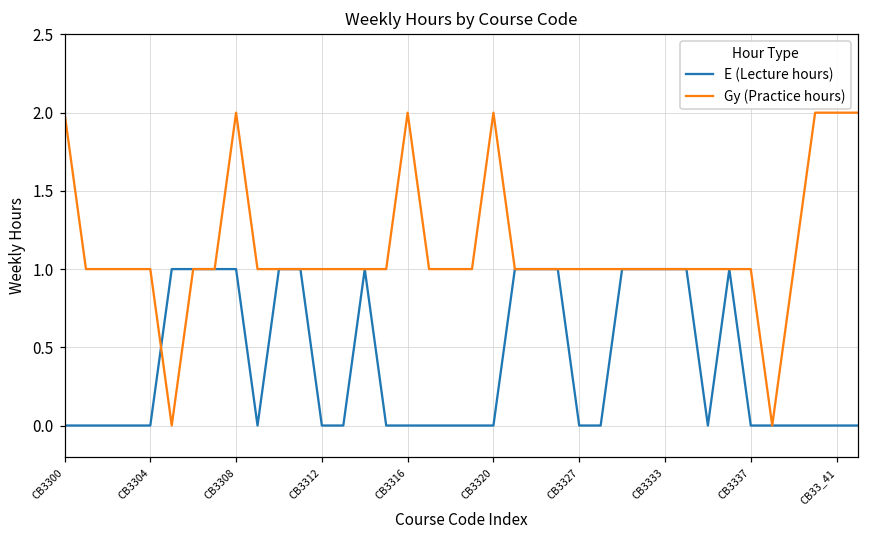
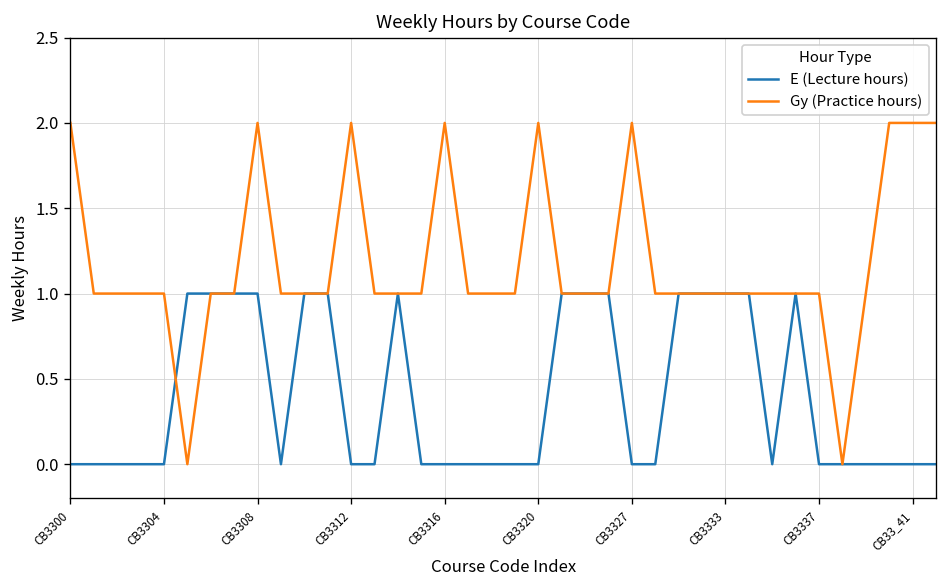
  {
    "E (Lecture hours)": {
      "CB3300": 0,
      "CB3304": 0,
      "CB3308": 1,
      "CB3312": 0,
      "CB3316": 0,
      "CB3320": 0,
      "CB3327": 0,
      "CB3337": 0,
      "CB33_41": 0
    },
    "Gy (Practice hours)": {
      "CB3300": 2,
      "CB3304": 1,
      "CB3308": 2,
-     "CB3312": 1,
+     "CB3312": 2,
      "CB3316": 2,
      "CB3320": 2,
-     "CB3327": 1,
+     "CB3327": 2,
      "CB3337": 1,
      "CB33_41": 2
    }
  }
